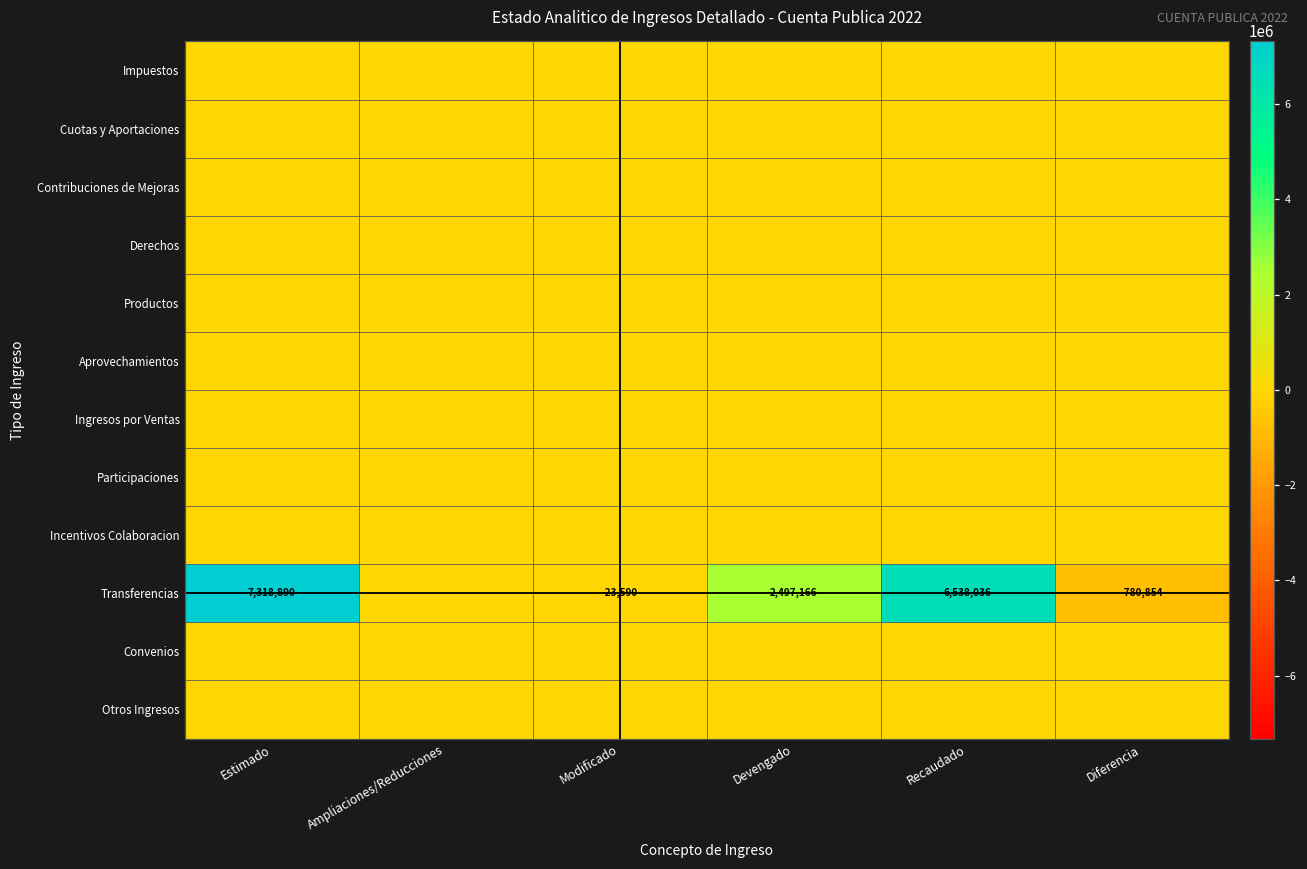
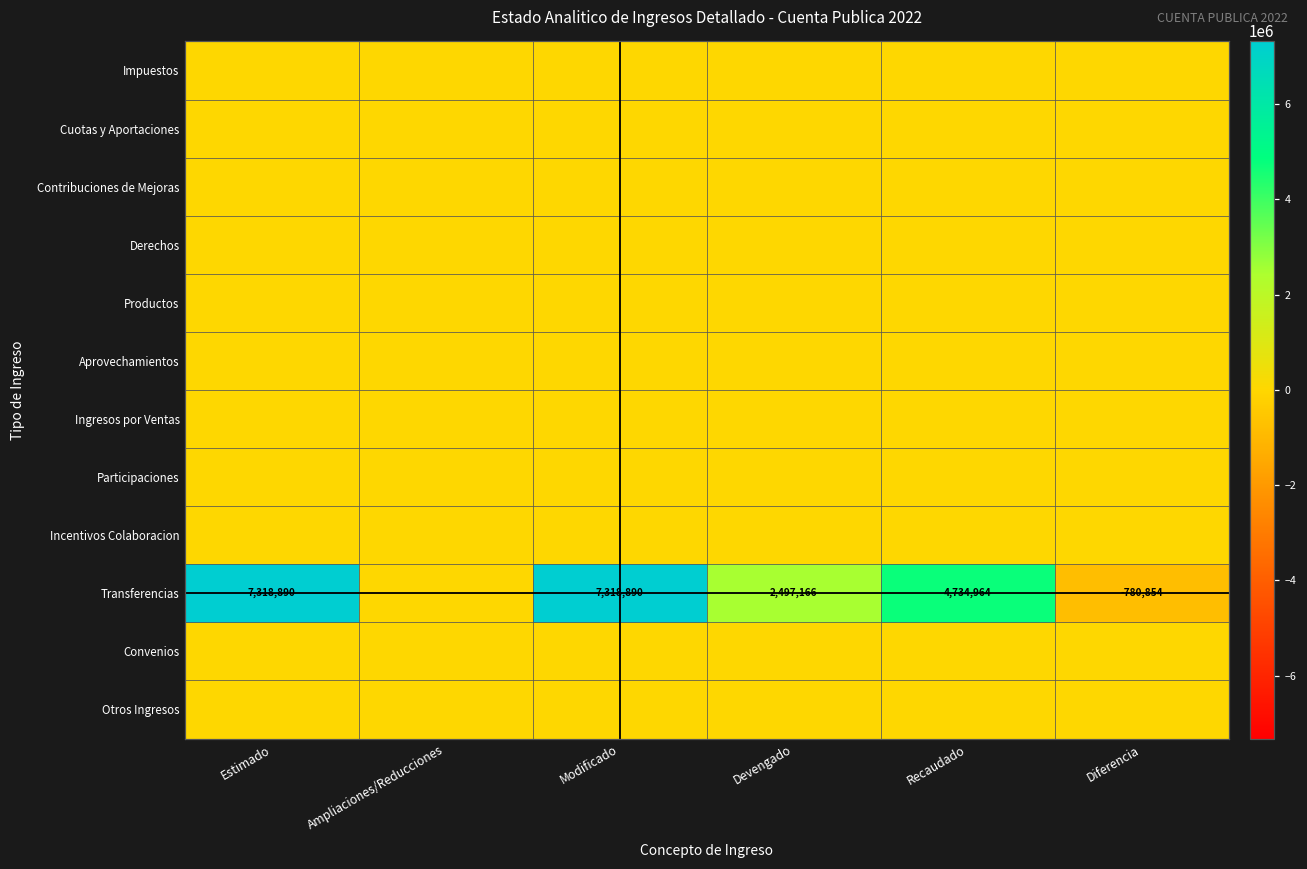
  {
    "Transferencias": {
      "Estimado": "7,318,890",
-     "Modificado": "-23,590",
+     "Modificado": "7,318,890",
      "Devengado": "2,497,166",
-     "Recaudado": "6,538,036",
+     "Recaudado": "4,734,964",
      "Diferencia": "-780,854"
    }
  }
